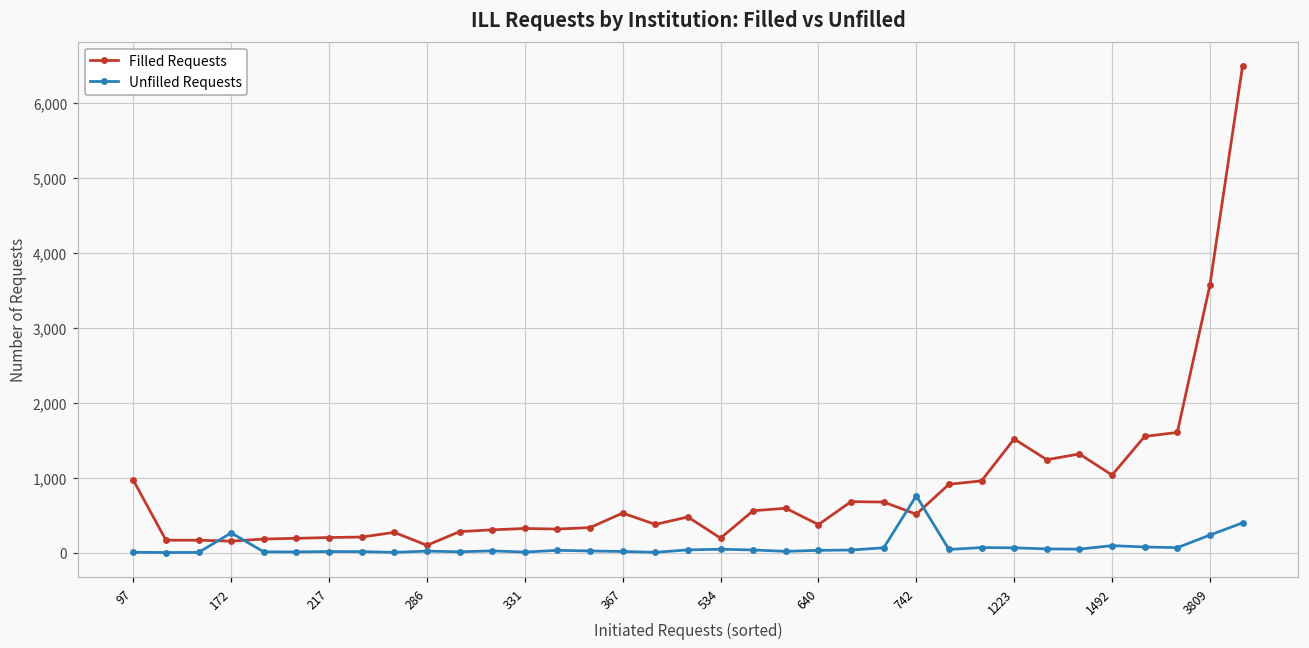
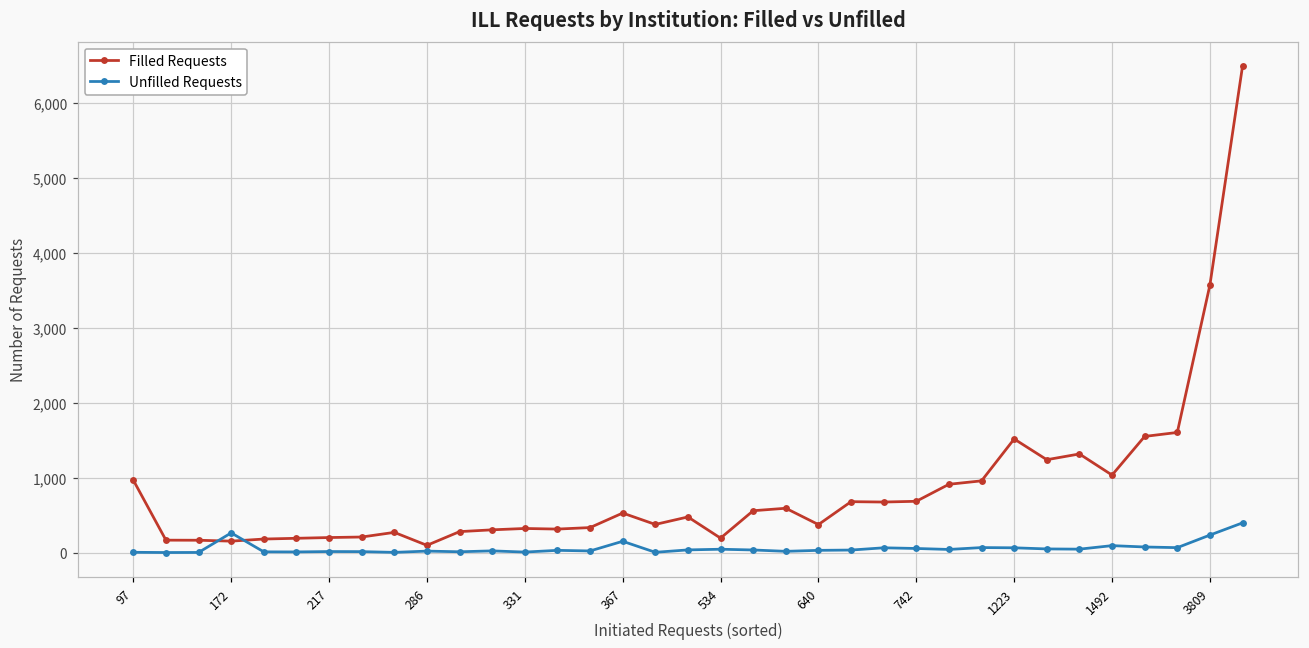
  {
    "Filled Requests": {
      "97": "1,000",
      "172": "200",
      "217": "200",
      "286": "100",
      "331": "300",
      "367": "500",
      "534": "200",
      "640": "400",
-     "742": "500",
+     "742": "700",
      "1223": "1,500",
      "1492": "1,000",
      "3809": "3,600"
    },
    "Unfilled Requests": {
      "97": "0",
      "172": "300",
      "217": "0",
      "286": "0",
      "331": "0",
-     "367": "0",
+     "367": "200",
      "534": "0",
      "640": "0",
-     "742": "800",
+     "742": "100",
      "1223": "100",
      "1492": "100",
      "3809": "200"
    }
  }
